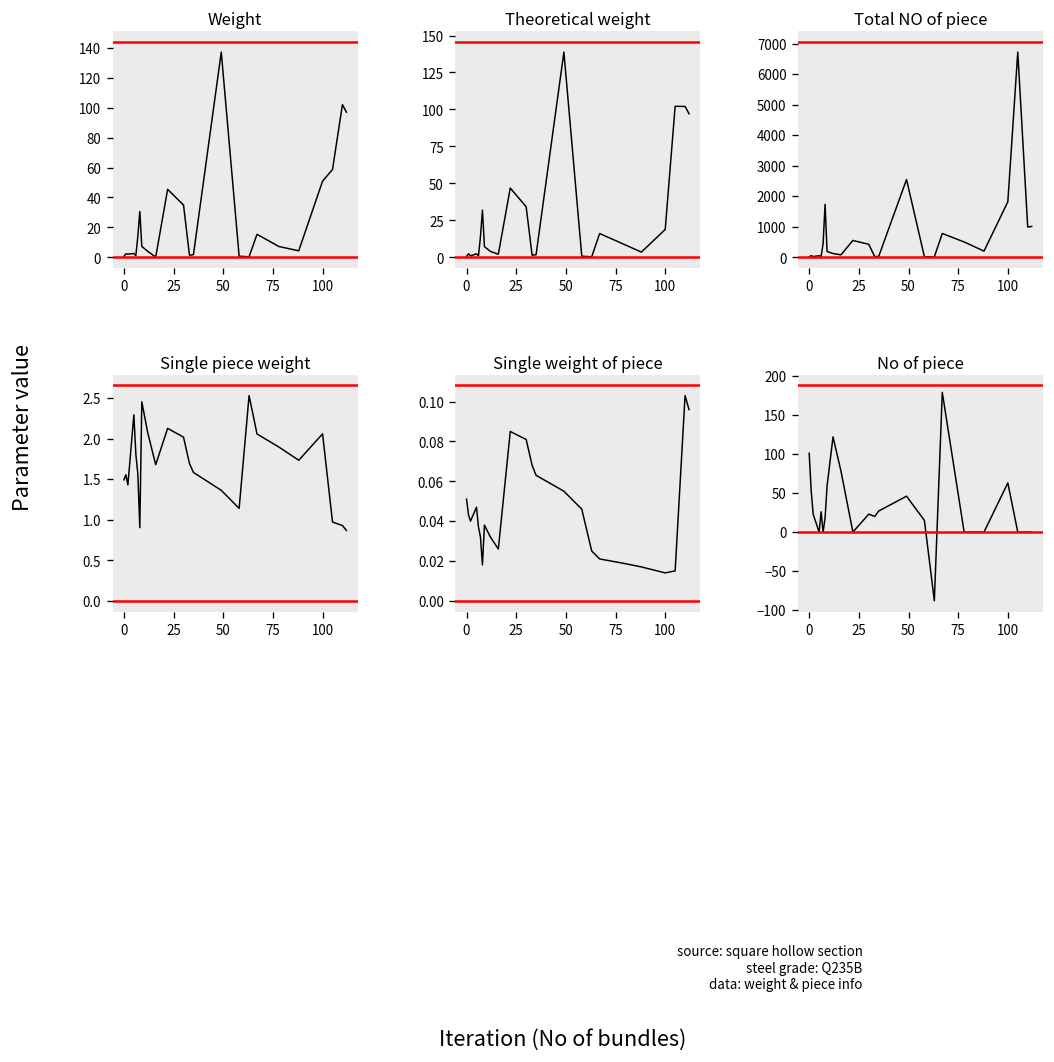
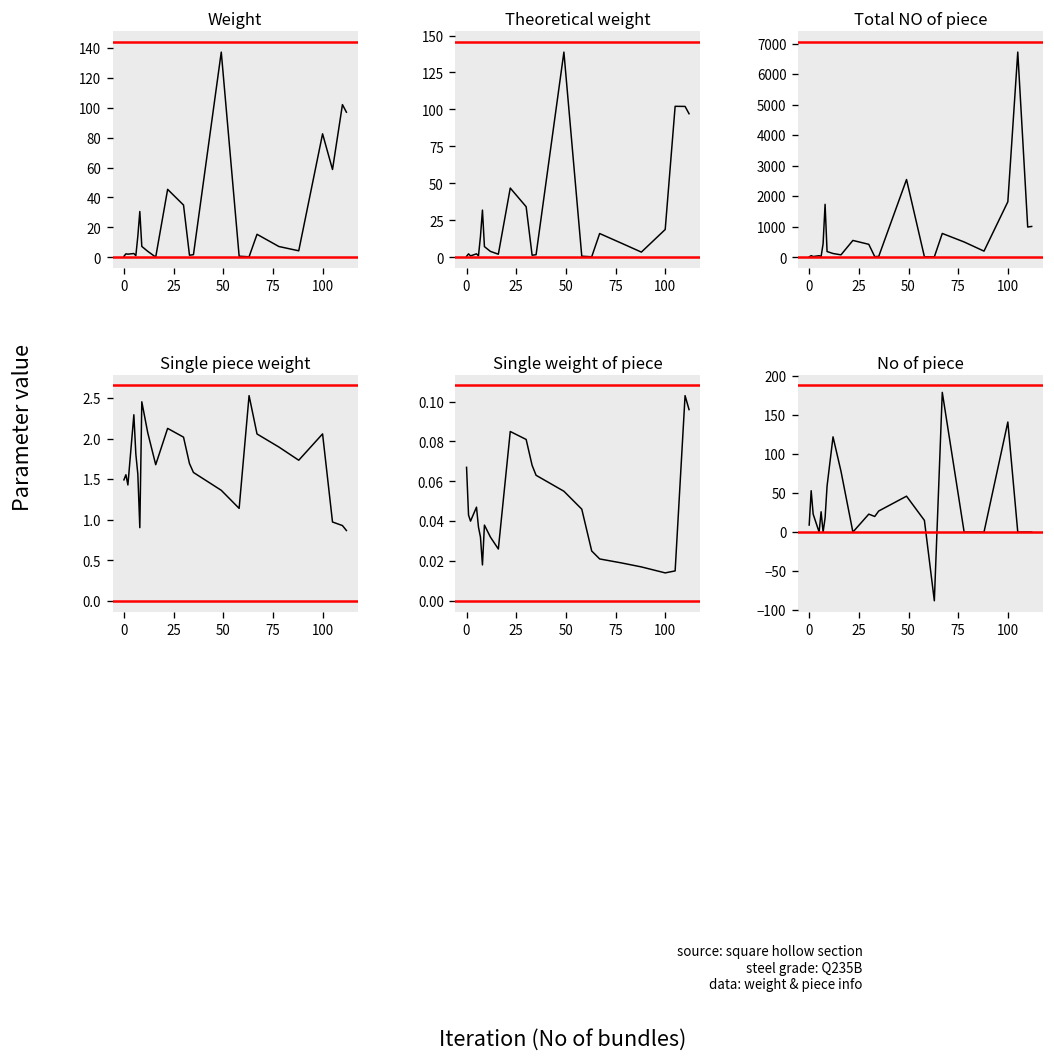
  {
    "Weight": {
      "0": 1,
-     "100": 51
+     "100": 83
    },
    "Theoretical weight": {
      "0": 1,
      "100": 19
    },
    "Total NO of piece": {
      "0": 0,
      "100": 1800
    },
    "Single piece weight": {
      "0": 1.5,
      "100": 2.1
    },
    "Single weight of piece": {
-     "0": 0.051,
+     "0": 0.067,
      "100": 0.014
    },
    "No of piece": {
-     "0": 100,
-     "100": 60
+     "0": 10,
+     "100": 140
    }
  }
